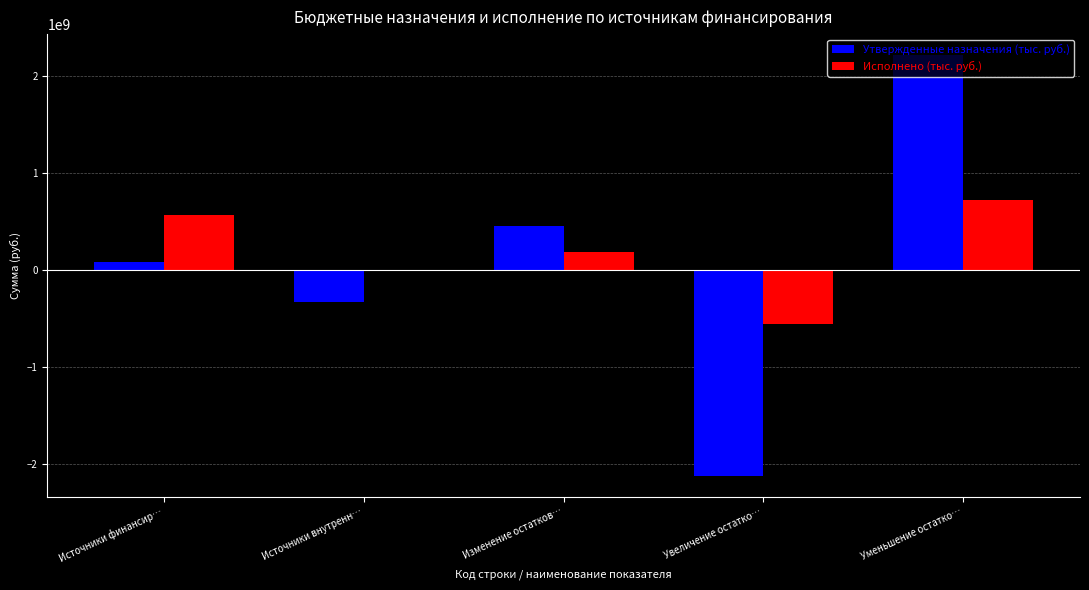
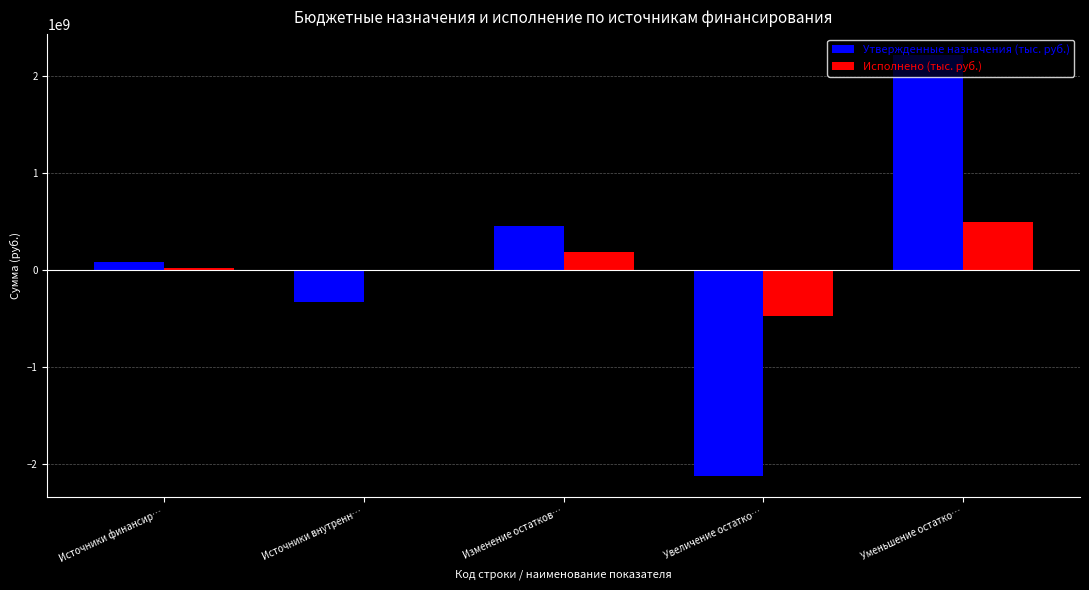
  {
    "Утвержденные назначения (тыс. руб.)": {
      "Источники финансир…": 100000000,
      "Источники внутренн…": -300000000,
      "Изменение остатков…": 500000000,
      "Увеличение остатко…": -2100000000
    },
    "Исполнено (тыс. руб.)": {
-     "Источники финансир…": 600000000,
+     "Источники финансир…": 0,
      "Источники внутренн…": 0,
      "Изменение остатков…": 200000000,
-     "Увеличение остатко…": -600000000,
-     "Уменьшение остатко…": 700000000
+     "Увеличение остатко…": -500000000,
+     "Уменьшение остатко…": 500000000
    }
  }
